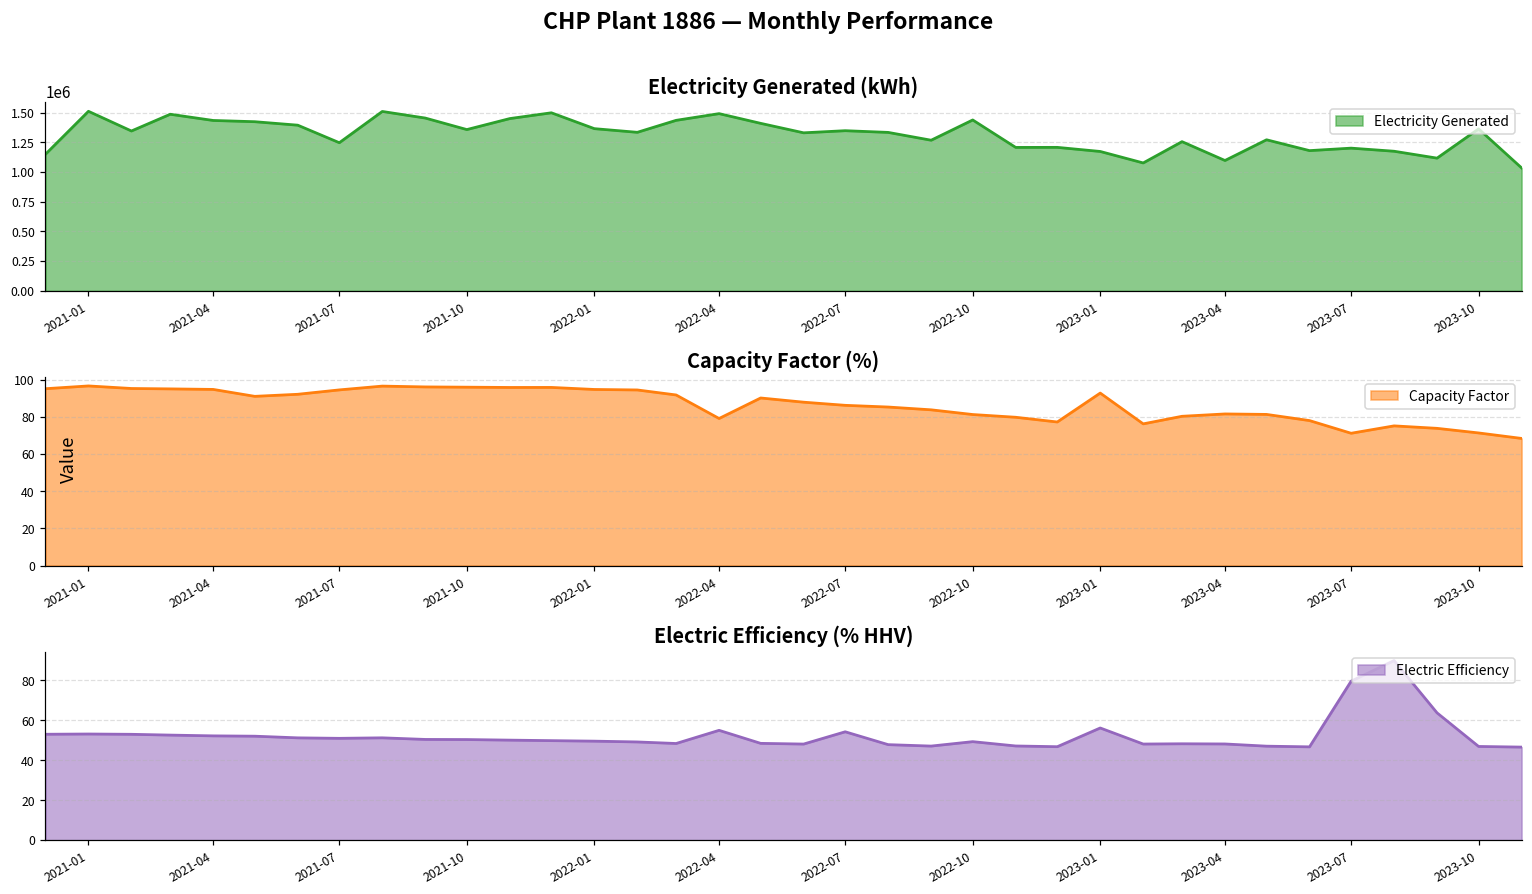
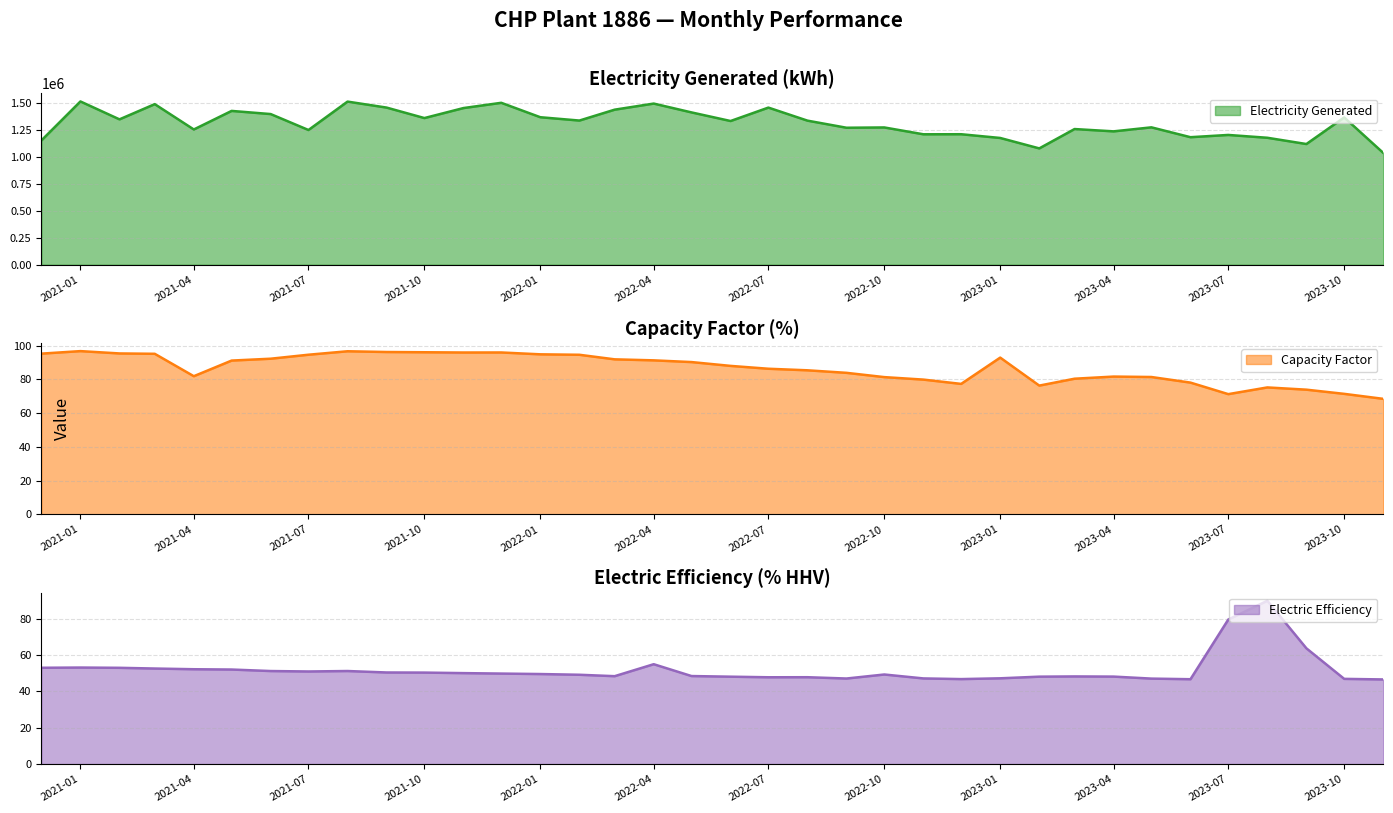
  {
    "Electricity Generated (kWh)": {
      "2021-01": 1510000,
-     "2021-04": 1430000,
+     "2021-04": 1250000,
      "2021-07": 1250000,
      "2021-10": 1360000,
      "2022-01": 1370000,
      "2022-04": 1490000,
-     "2022-07": 1350000,
-     "2022-10": 1440000,
+     "2022-07": 1450000,
+     "2022-10": 1270000,
      "2023-01": 1170000,
-     "2023-04": 1100000,
+     "2023-04": 1230000,
      "2023-07": 1200000
    },
    "Capacity Factor (%)": {
      "2021-01": 97,
-     "2021-04": 95,
+     "2021-04": 82,
      "2021-07": 95,
      "2021-10": 96,
      "2022-01": 95,
-     "2022-04": 79,
+     "2022-04": 91,
      "2022-07": 86,
      "2022-10": 81,
      "2023-01": 93,
      "2023-04": 82,
      "2023-07": 71,
      "2023-10": 71
    },
    "Electric Efficiency (% HHV)": {
      "2021-01": 53,
      "2021-04": 52,
      "2021-07": 51,
      "2021-10": 50,
      "2022-01": 50,
      "2022-04": 55,
-     "2022-07": 54,
+     "2022-07": 48,
      "2022-10": 49,
-     "2023-01": 56,
+     "2023-01": 47,
      "2023-04": 48,
      "2023-07": 80,
      "2023-10": 47
    }
  }
